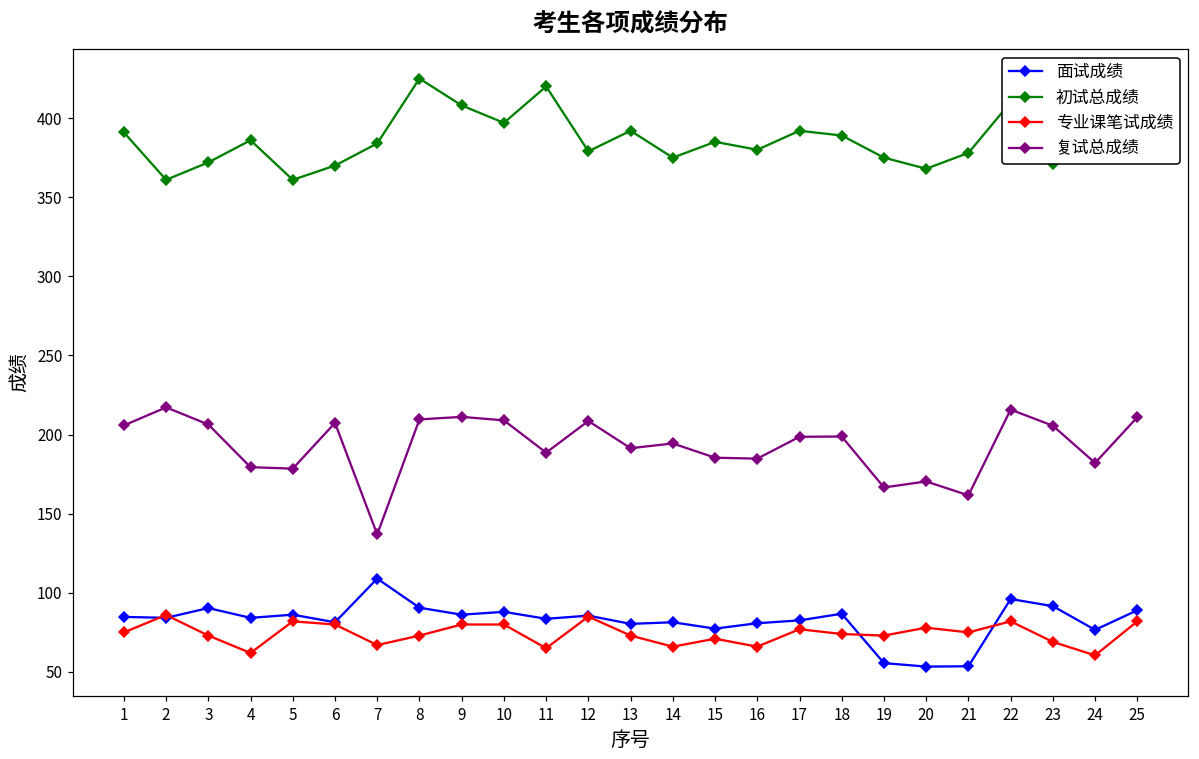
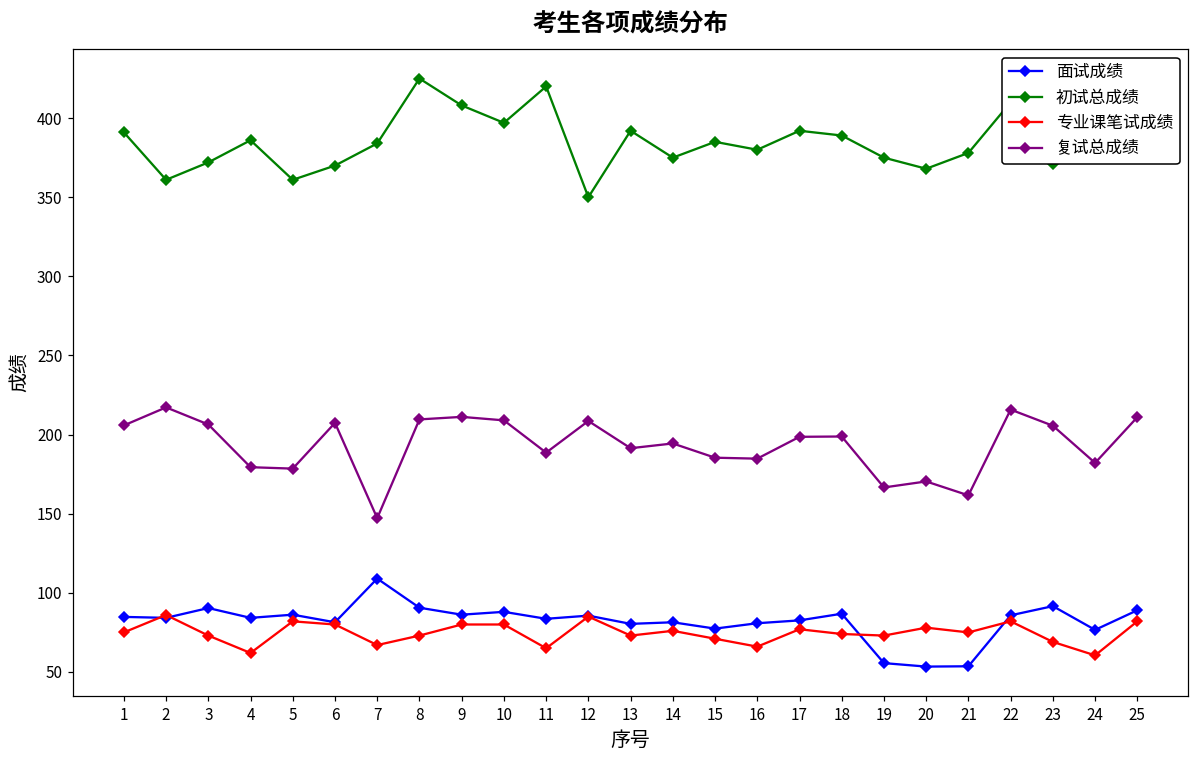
  {
    "面试成绩": {
      "1": 85,
      "2": 84,
      "3": 90,
      "4": 84,
      "5": 86,
      "7": 109,
      "8": 91,
      "9": 86,
      "10": 88,
      "11": 84,
      "13": 80,
      "14": 81,
      "15": 77,
      "16": 81,
      "17": 83,
      "18": 87,
      "19": 56,
      "20": 53,
      "21": 54,
-     "22": 96,
+     "22": 86,
      "23": 92,
      "24": 77,
      "25": 89
    },
    "初试总成绩": {
      "1": 391,
      "2": 361,
      "3": 372,
      "4": 386,
      "5": 361,
      "6": 370,
      "7": 384,
      "8": 425,
      "9": 408,
      "10": 397,
      "11": 420,
-     "12": 379,
+     "12": 350,
      "13": 392,
      "14": 375,
      "15": 385,
      "16": 380,
      "17": 392,
      "18": 389,
      "19": 375,
      "20": 368,
      "21": 378
    },
    "专业课笔试成绩": {
      "1": 75,
      "2": 86,
      "3": 73,
      "4": 62,
      "5": 82,
      "7": 67,
      "8": 73,
      "9": 80,
      "10": 80,
      "11": 65,
      "13": 73,
-     "14": 66,
+     "14": 76,
      "15": 71,
      "16": 66,
      "17": 77,
      "18": 74,
      "19": 73,
      "20": 78,
      "21": 75,
      "22": 82,
      "23": 69,
      "24": 61,
      "25": 82
    },
    "复试总成绩": {
      "1": 206,
      "2": 217,
      "3": 206,
      "4": 179,
      "5": 179,
      "6": 207,
-     "7": 137,
+     "7": 147,
      "8": 210,
      "9": 211,
      "10": 209,
      "11": 189,
      "12": 209,
      "13": 191,
      "14": 194,
      "15": 185,
      "16": 185,
      "17": 199,
      "18": 199,
      "19": 167,
      "20": 170,
      "21": 162,
      "22": 216,
      "23": 206,
      "24": 182,
      "25": 211
    }
  }
